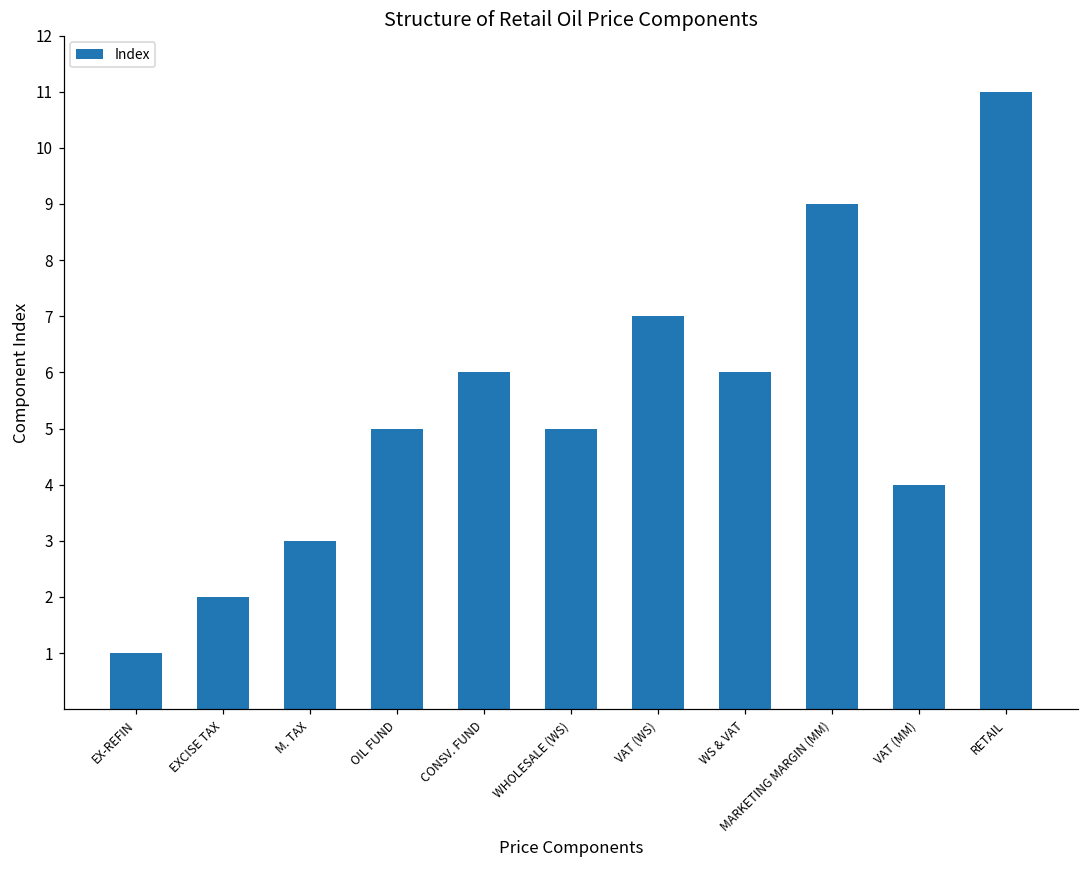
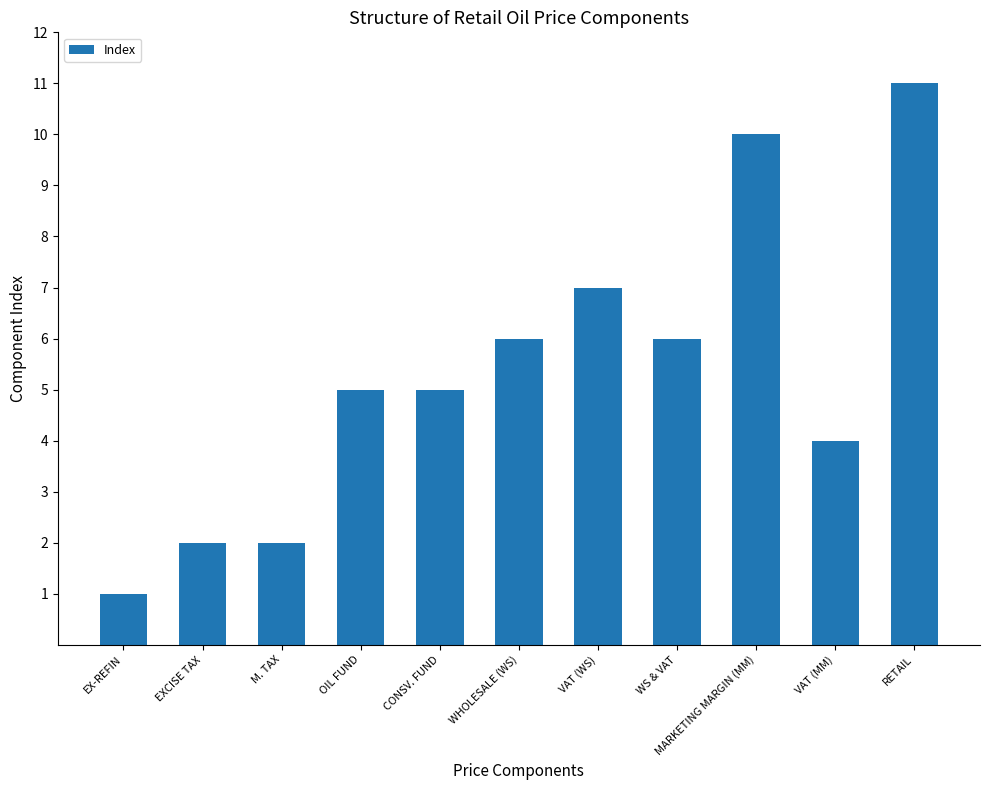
  {
    "EX-REFIN": 1,
    "EXCISE TAX": 2,
-   "M. TAX": 3,
+   "M. TAX": 2,
    "OIL FUND": 5,
-   "CONSV. FUND": 6,
-   "WHOLESALE (WS)": 5,
+   "CONSV. FUND": 5,
+   "WHOLESALE (WS)": 6,
    "VAT (WS)": 7,
    "WS & VAT": 6,
-   "MARKETING MARGIN (MM)": 9,
+   "MARKETING MARGIN (MM)": 10,
    "VAT (MM)": 4,
    "RETAIL": 11
  }
